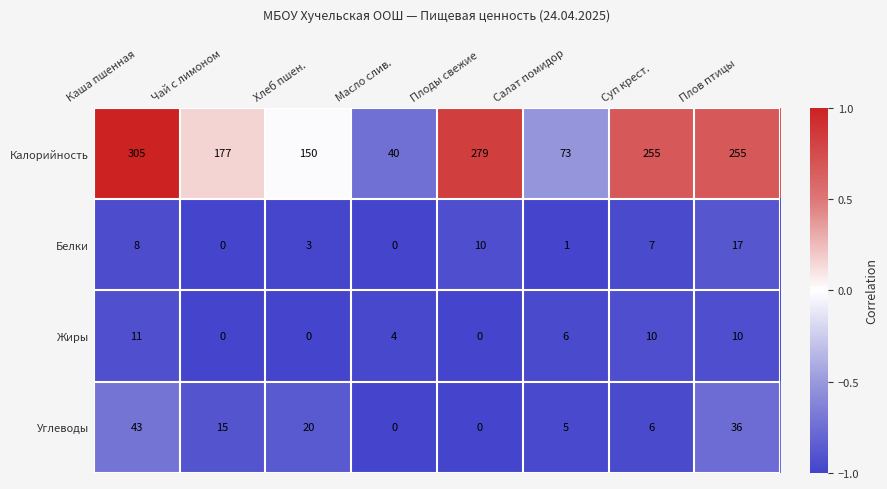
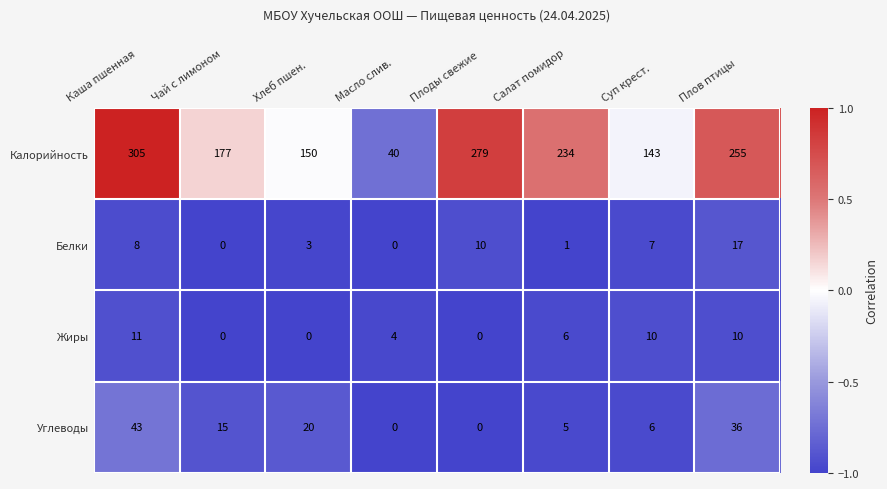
  {
    "Калорийность": {
      "Каша пшенная": 305,
      "Чай с лимоном": 177,
      "Хлеб пшен.": 150,
      "Масло слив.": 40,
      "Плоды свежие": 279,
-     "Салат помидор": 73,
-     "Суп крест.": 255,
+     "Салат помидор": 234,
+     "Суп крест.": 143,
      "Плов птицы": 255
    },
    "Белки": {
      "Каша пшенная": 8,
      "Чай с лимоном": 0,
      "Хлеб пшен.": 3,
      "Масло слив.": 0,
      "Плоды свежие": 10,
      "Салат помидор": 1,
      "Суп крест.": 7,
      "Плов птицы": 17
    },
    "Жиры": {
      "Каша пшенная": 11,
      "Чай с лимоном": 0,
      "Хлеб пшен.": 0,
      "Масло слив.": 4,
      "Плоды свежие": 0,
      "Салат помидор": 6,
      "Суп крест.": 10,
      "Плов птицы": 10
    },
    "Углеводы": {
      "Каша пшенная": 43,
      "Чай с лимоном": 15,
      "Хлеб пшен.": 20,
      "Масло слив.": 0,
      "Плоды свежие": 0,
      "Салат помидор": 5,
      "Суп крест.": 6,
      "Плов птицы": 36
    }
  }
